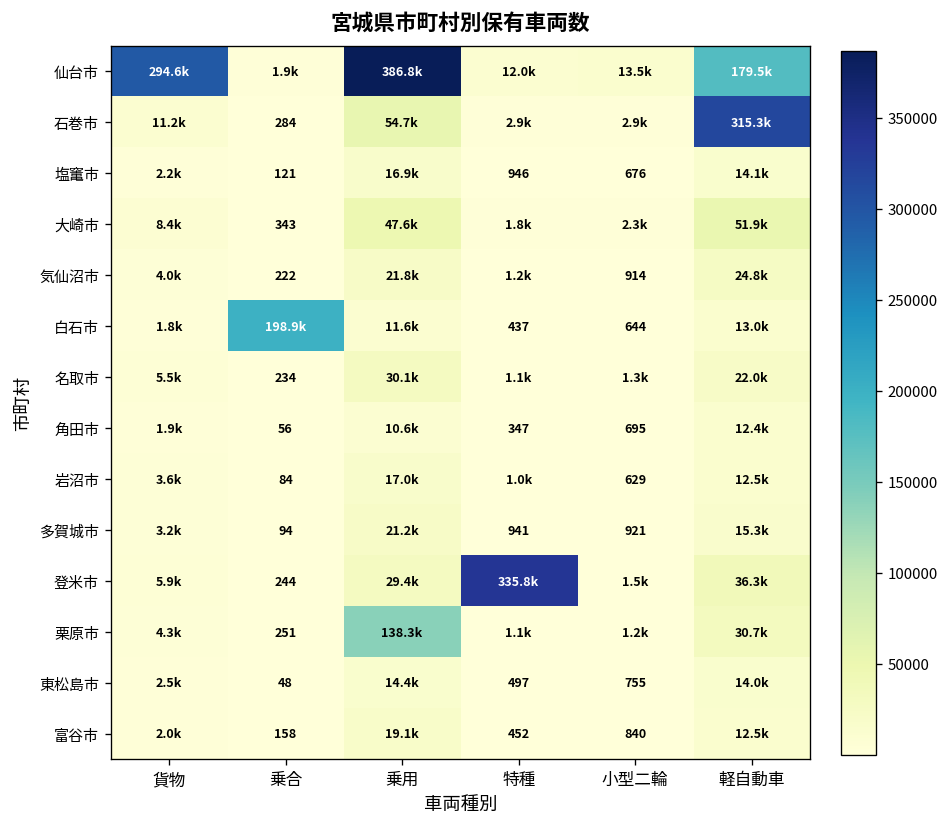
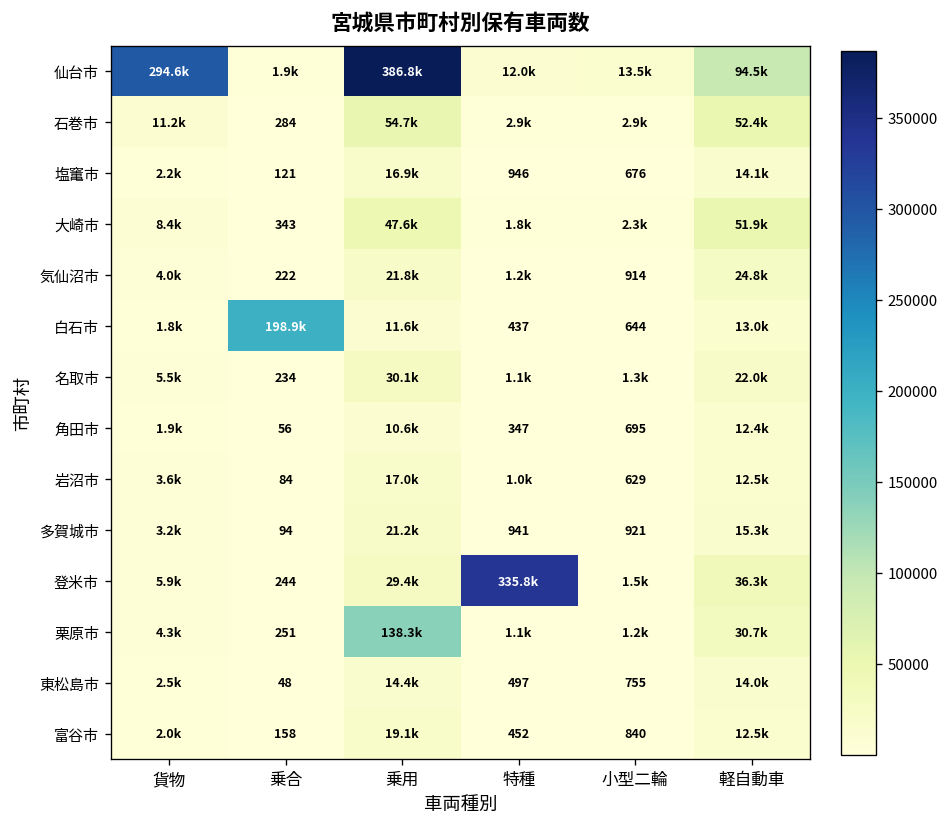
  {
    "仙台市": {
      "貨物": "294.6k",
      "乗合": "1.9k",
      "乗用": "386.8k",
      "特種": "12.0k",
      "小型二輪": "13.5k",
-     "軽自動車": "179.5k"
+     "軽自動車": "94.5k"
    },
    "石巻市": {
      "貨物": "11.2k",
      "乗合": "284",
      "乗用": "54.7k",
      "特種": "2.9k",
      "小型二輪": "2.9k",
-     "軽自動車": "315.3k"
+     "軽自動車": "52.4k"
    },
    "塩竃市": {
      "貨物": "2.2k",
      "乗合": "121",
      "乗用": "16.9k",
      "特種": "946",
      "小型二輪": "676",
      "軽自動車": "14.1k"
    },
    "大崎市": {
      "貨物": "8.4k",
      "乗合": "343",
      "乗用": "47.6k",
      "特種": "1.8k",
      "小型二輪": "2.3k",
      "軽自動車": "51.9k"
    },
    "気仙沼市": {
      "貨物": "4.0k",
      "乗合": "222",
      "乗用": "21.8k",
      "特種": "1.2k",
      "小型二輪": "914",
      "軽自動車": "24.8k"
    },
    "白石市": {
      "貨物": "1.8k",
      "乗合": "198.9k",
      "乗用": "11.6k",
      "特種": "437",
      "小型二輪": "644",
      "軽自動車": "13.0k"
    },
    "名取市": {
      "貨物": "5.5k",
      "乗合": "234",
      "乗用": "30.1k",
      "特種": "1.1k",
      "小型二輪": "1.3k",
      "軽自動車": "22.0k"
    },
    "角田市": {
      "貨物": "1.9k",
      "乗合": "56",
      "乗用": "10.6k",
      "特種": "347",
      "小型二輪": "695",
      "軽自動車": "12.4k"
    },
    "岩沼市": {
      "貨物": "3.6k",
      "乗合": "84",
      "乗用": "17.0k",
      "特種": "1.0k",
      "小型二輪": "629",
      "軽自動車": "12.5k"
    },
    "多賀城市": {
      "貨物": "3.2k",
      "乗合": "94",
      "乗用": "21.2k",
      "特種": "941",
      "小型二輪": "921",
      "軽自動車": "15.3k"
    },
    "登米市": {
      "貨物": "5.9k",
      "乗合": "244",
      "乗用": "29.4k",
      "特種": "335.8k",
      "小型二輪": "1.5k",
      "軽自動車": "36.3k"
    },
    "栗原市": {
      "貨物": "4.3k",
      "乗合": "251",
      "乗用": "138.3k",
      "特種": "1.1k",
      "小型二輪": "1.2k",
      "軽自動車": "30.7k"
    },
    "東松島市": {
      "貨物": "2.5k",
      "乗合": "48",
      "乗用": "14.4k",
      "特種": "497",
      "小型二輪": "755",
      "軽自動車": "14.0k"
    },
    "富谷市": {
      "貨物": "2.0k",
      "乗合": "158",
      "乗用": "19.1k",
      "特種": "452",
      "小型二輪": "840",
      "軽自動車": "12.5k"
    }
  }
